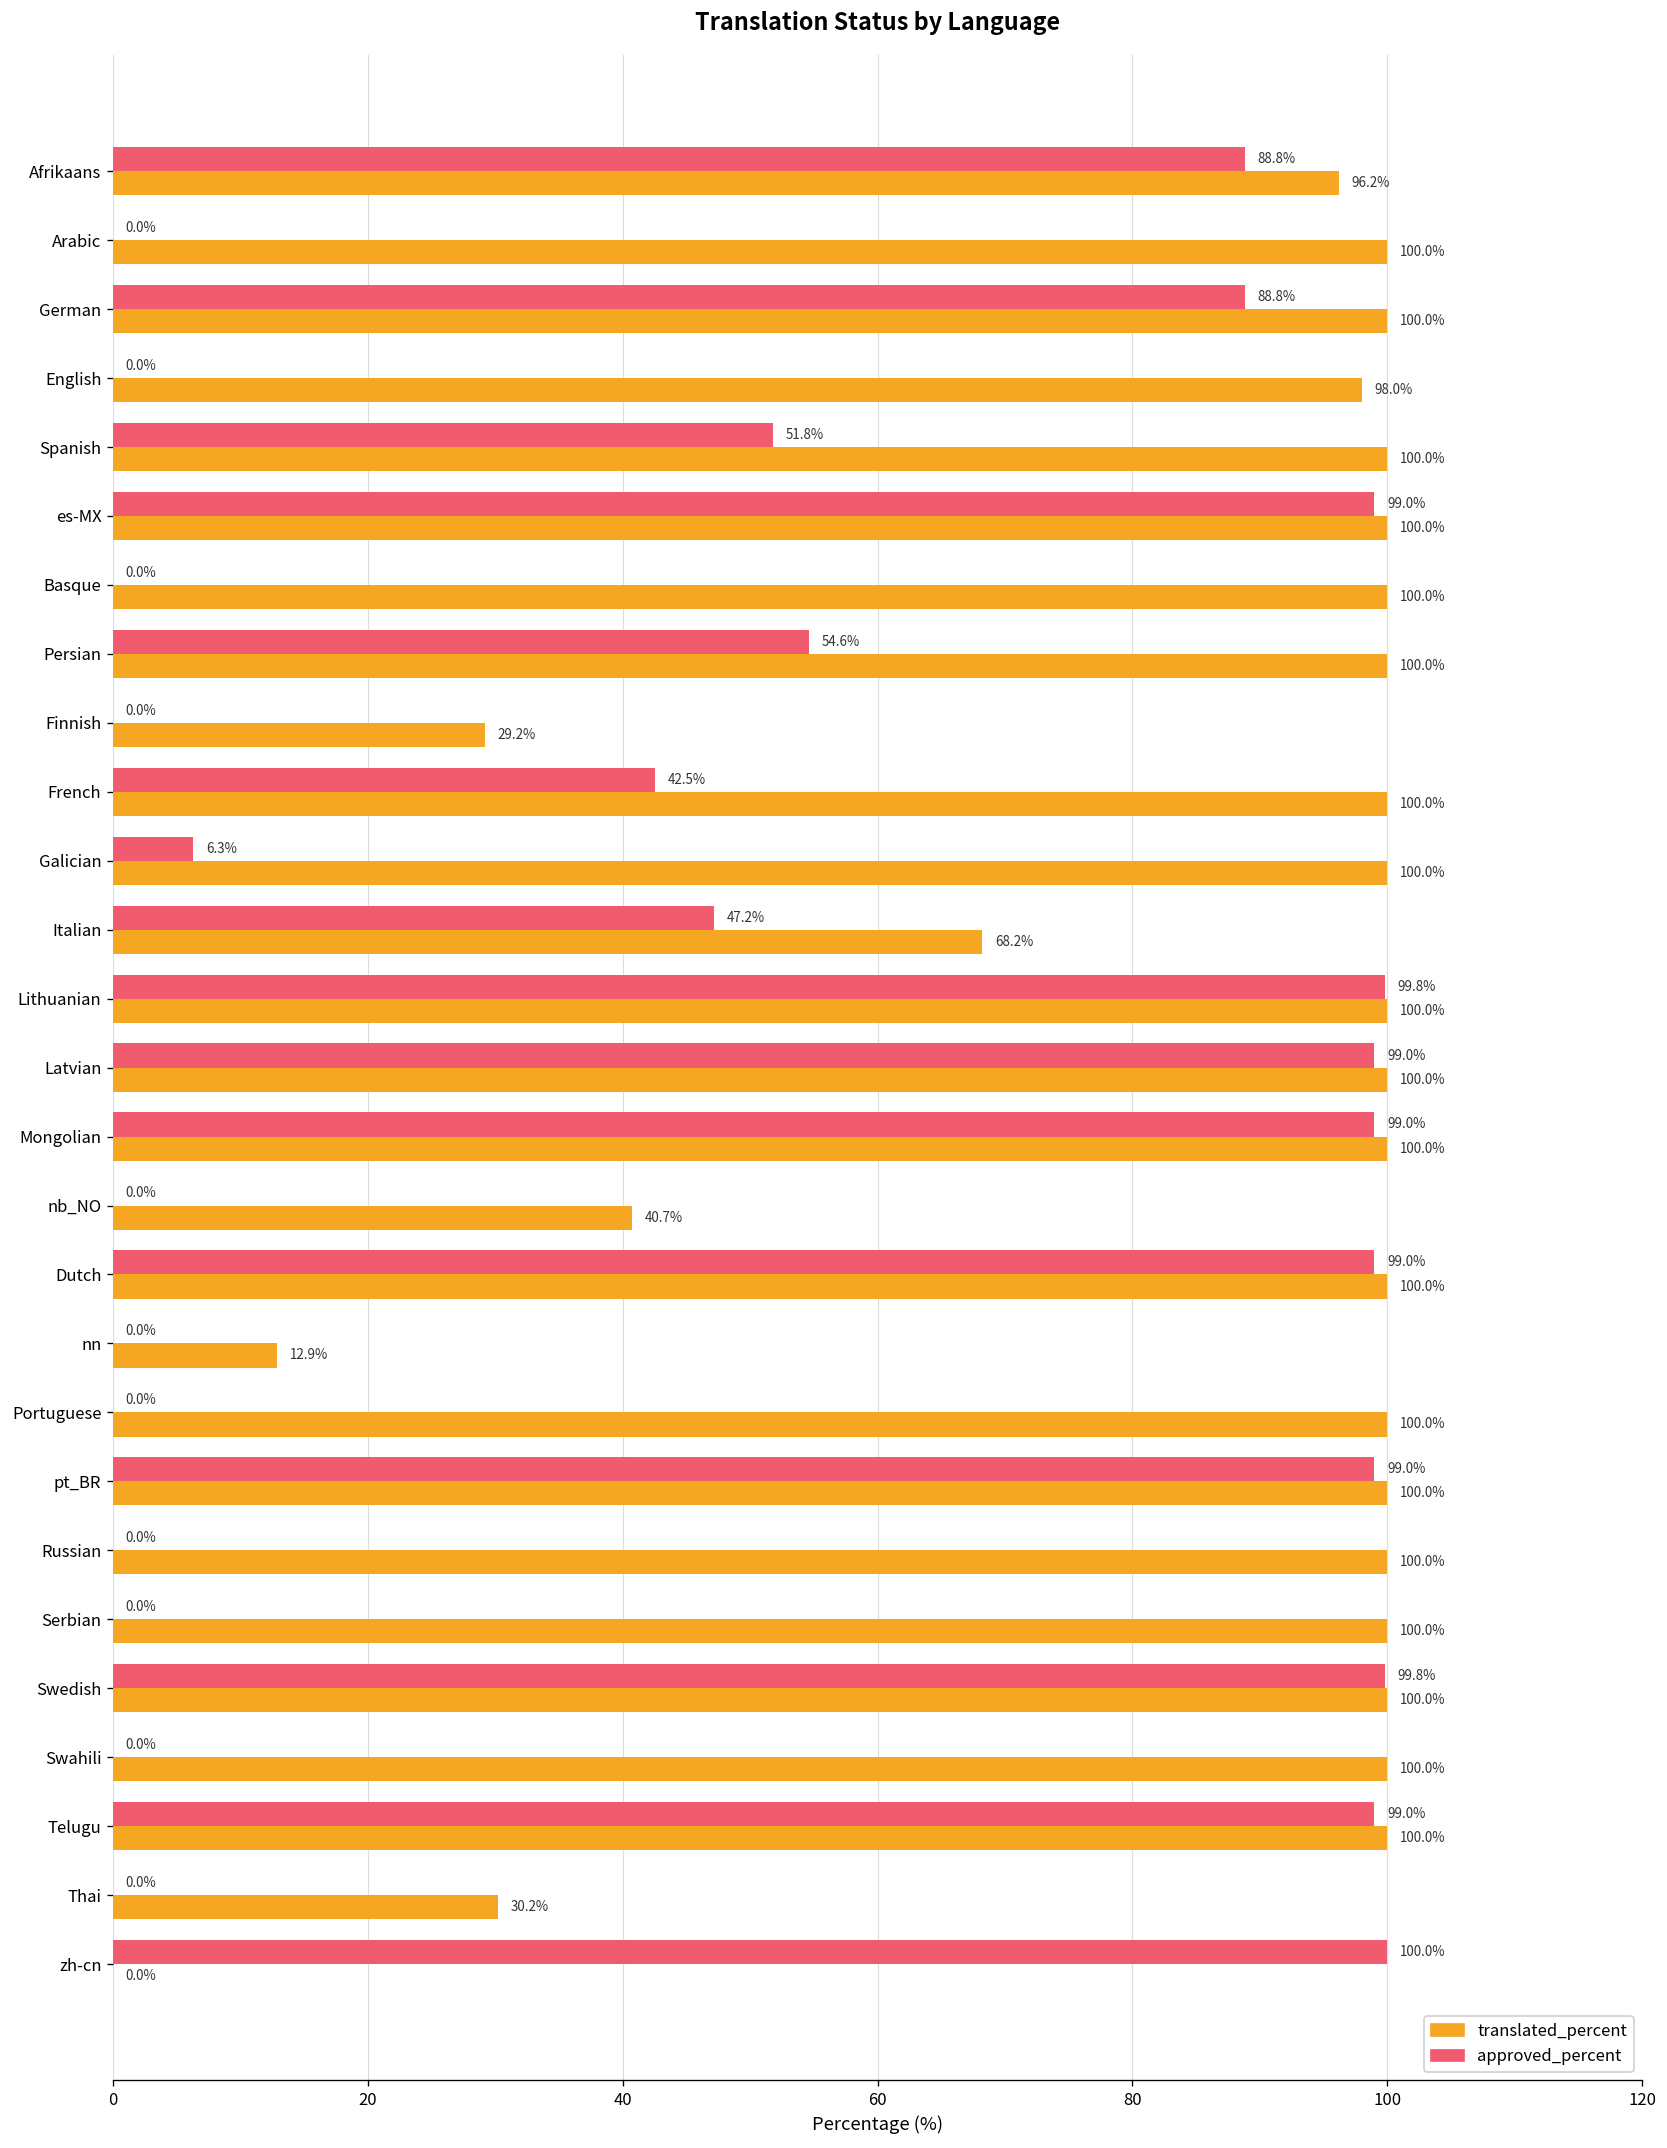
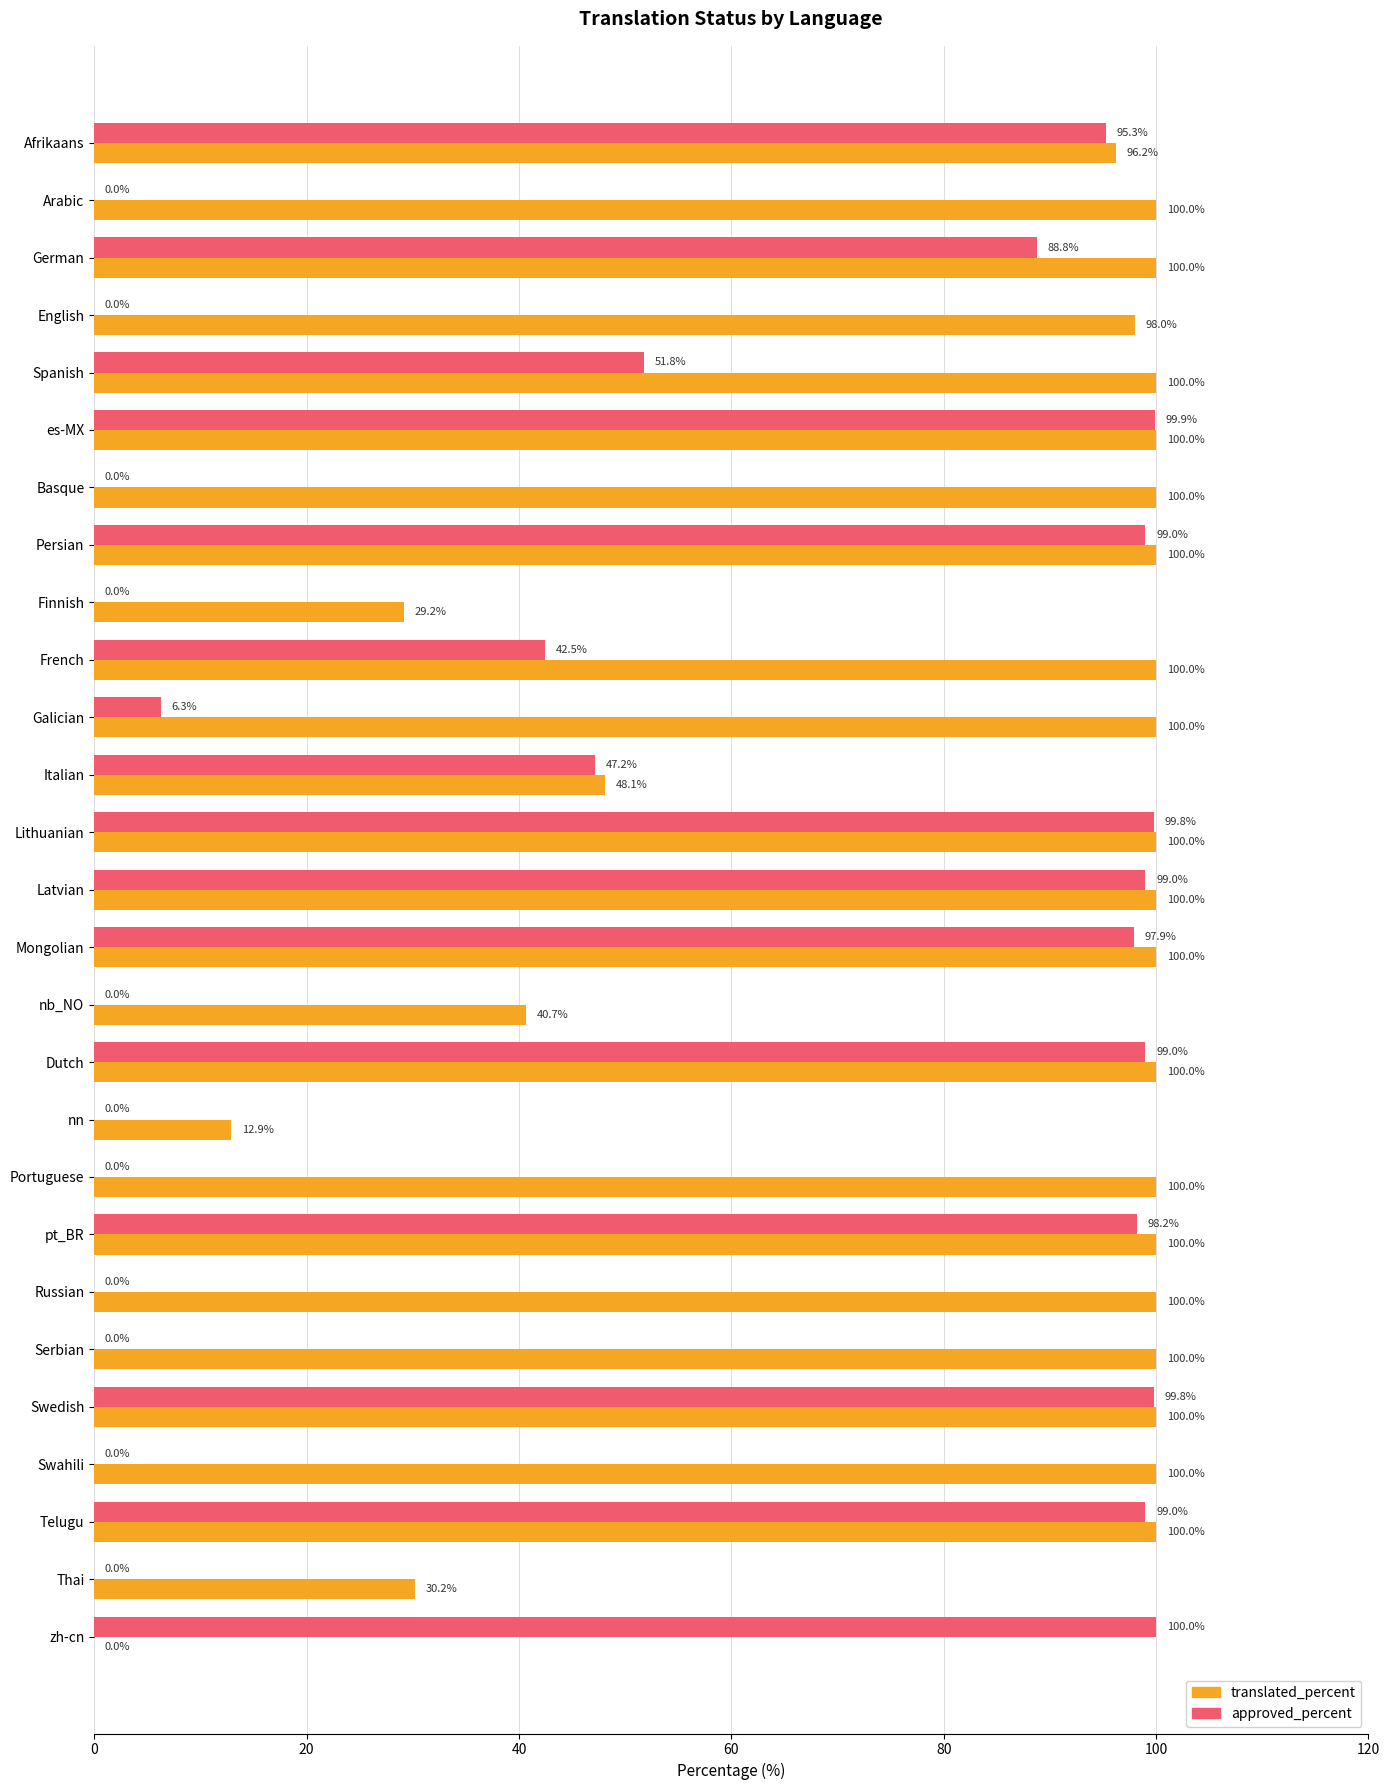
  {
    "translated_percent": {
      "Afrikaans": "96.2%",
      "Arabic": "100.0%",
      "German": "100.0%",
      "English": "98.0%",
      "Spanish": "100.0%",
      "es-MX": "100.0%",
      "Basque": "100.0%",
      "Persian": "100.0%",
      "Finnish": "29.2%",
      "French": "100.0%",
      "Galician": "100.0%",
-     "Italian": "68.2%",
+     "Italian": "48.1%",
      "Lithuanian": "100.0%",
      "Latvian": "100.0%",
      "Mongolian": "100.0%",
      "nb_NO": "40.7%",
      "Dutch": "100.0%",
      "nn": "12.9%",
      "Portuguese": "100.0%",
      "pt_BR": "100.0%",
      "Russian": "100.0%",
      "Serbian": "100.0%",
      "Swedish": "100.0%",
      "Swahili": "100.0%",
      "Telugu": "100.0%",
      "Thai": "30.2%",
      "zh-cn": "0.0%"
    },
    "approved_percent": {
-     "Afrikaans": "88.8%",
+     "Afrikaans": "95.3%",
      "Arabic": "0.0%",
      "German": "88.8%",
      "English": "0.0%",
      "Spanish": "51.8%",
-     "es-MX": "99.0%",
+     "es-MX": "99.9%",
      "Basque": "0.0%",
-     "Persian": "54.6%",
+     "Persian": "99.0%",
      "Finnish": "0.0%",
      "French": "42.5%",
      "Galician": "6.3%",
      "Italian": "47.2%",
      "Lithuanian": "99.8%",
      "Latvian": "99.0%",
-     "Mongolian": "99.0%",
+     "Mongolian": "97.9%",
      "nb_NO": "0.0%",
      "Dutch": "99.0%",
      "nn": "0.0%",
      "Portuguese": "0.0%",
-     "pt_BR": "99.0%",
+     "pt_BR": "98.2%",
      "Russian": "0.0%",
      "Serbian": "0.0%",
      "Swedish": "99.8%",
      "Swahili": "0.0%",
      "Telugu": "99.0%",
      "Thai": "0.0%",
      "zh-cn": "100.0%"
    }
  }
